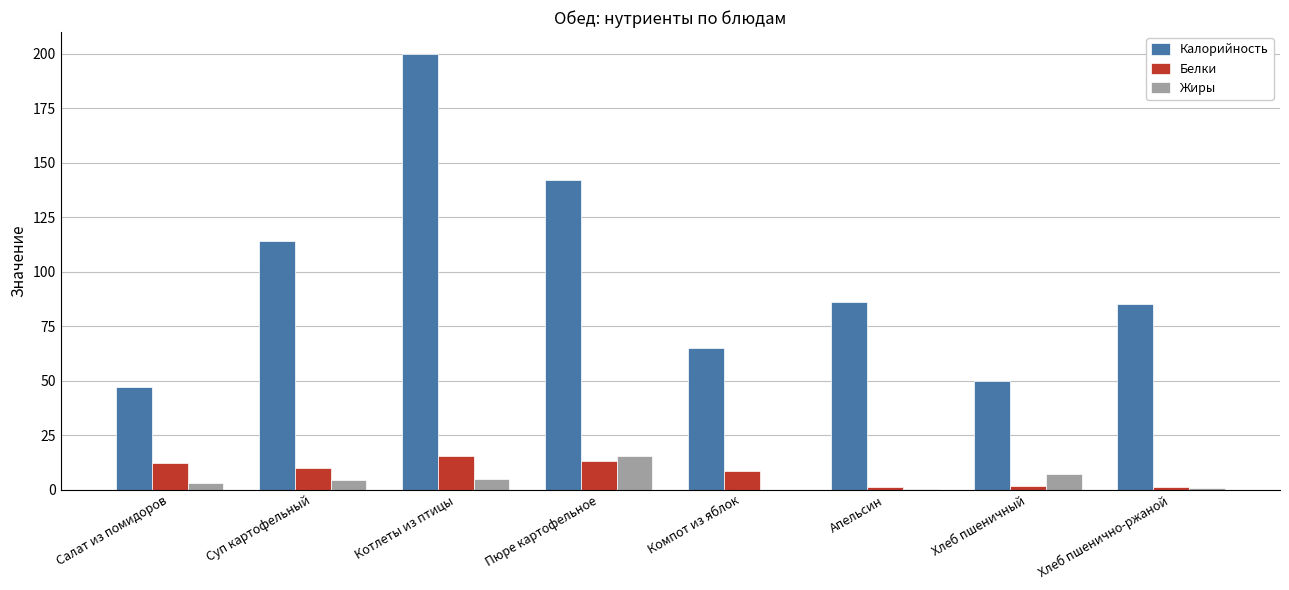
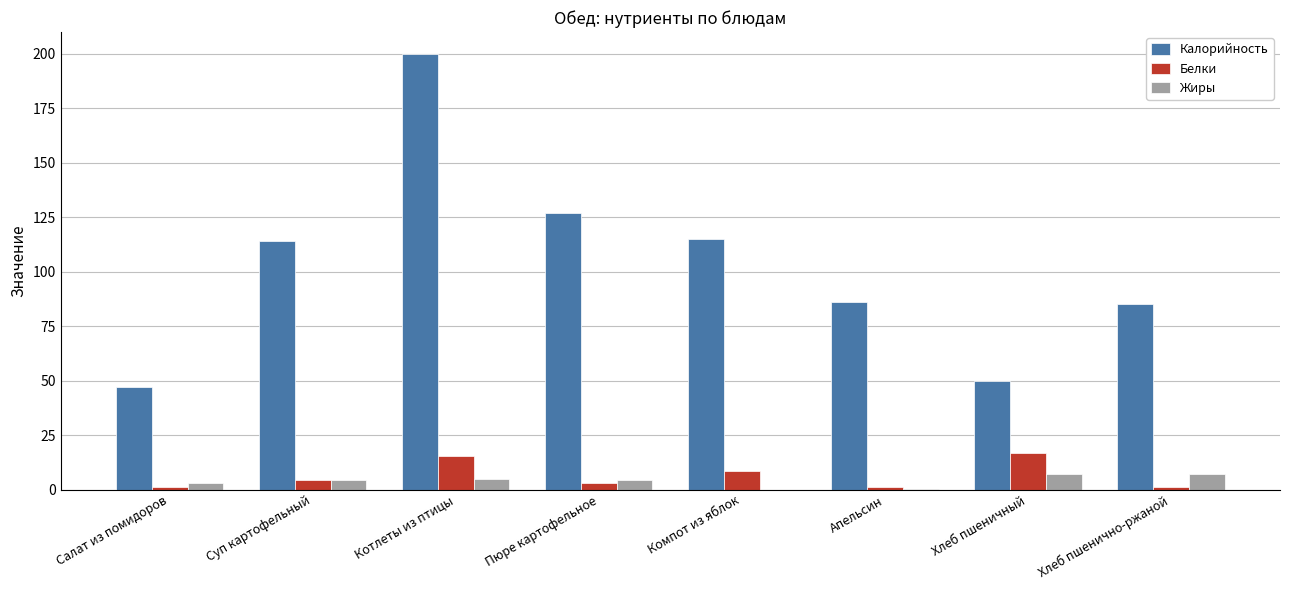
  {
    "Калорийность": {
      "Салат из помидоров": 47,
      "Суп картофельный": 114,
      "Котлеты из птицы": 200,
-     "Пюре картофельное": 142,
-     "Компот из яблок": 65,
+     "Пюре картофельное": 127,
+     "Компот из яблок": 115,
      "Апельсин": 86,
      "Хлеб пшеничный": 50,
      "Хлеб пшенично-ржаной": 85
    },
    "Белки": {
-     "Салат из помидоров": 12,
-     "Суп картофельный": 10,
+     "Салат из помидоров": 1,
+     "Суп картофельный": 4,
      "Котлеты из птицы": 15,
-     "Пюре картофельное": 13,
+     "Пюре картофельное": 3,
      "Компот из яблок": 9,
      "Апельсин": 1,
-     "Хлеб пшеничный": 2,
+     "Хлеб пшеничный": 17,
      "Хлеб пшенично-ржаной": 1
    },
    "Жиры": {
      "Салат из помидоров": 3,
      "Суп картофельный": 4,
      "Котлеты из птицы": 5,
-     "Пюре картофельное": 16,
+     "Пюре картофельное": 4,
      "Компот из яблок": 0,
      "Хлеб пшеничный": 7,
-     "Хлеб пшенично-ржаной": 1
+     "Хлеб пшенично-ржаной": 7
    }
  }
